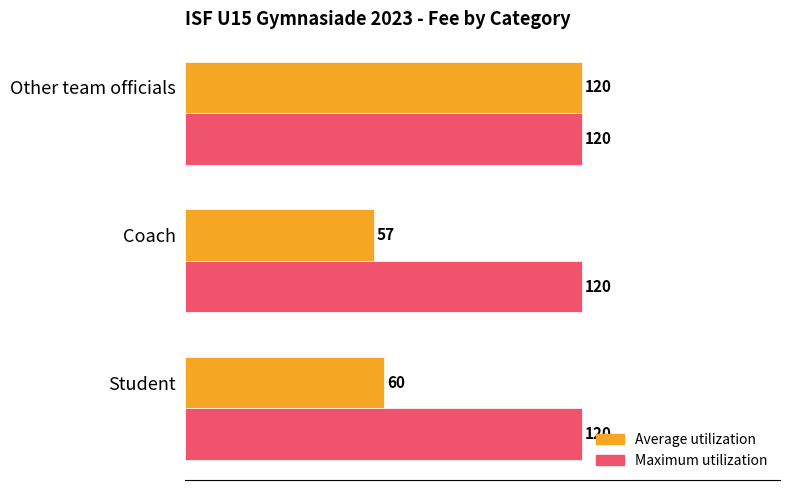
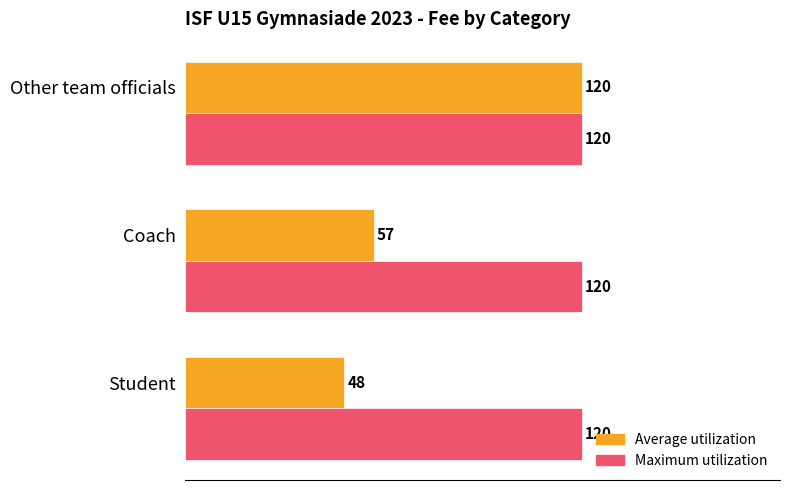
  {
    "Average utilization": {
      "Other team officials": 120,
      "Coach": 57,
-     "Student": 60
+     "Student": 48
    },
    "Maximum utilization": {
      "Other team officials": 120,
      "Coach": 120,
      "Student": 120
    }
  }
